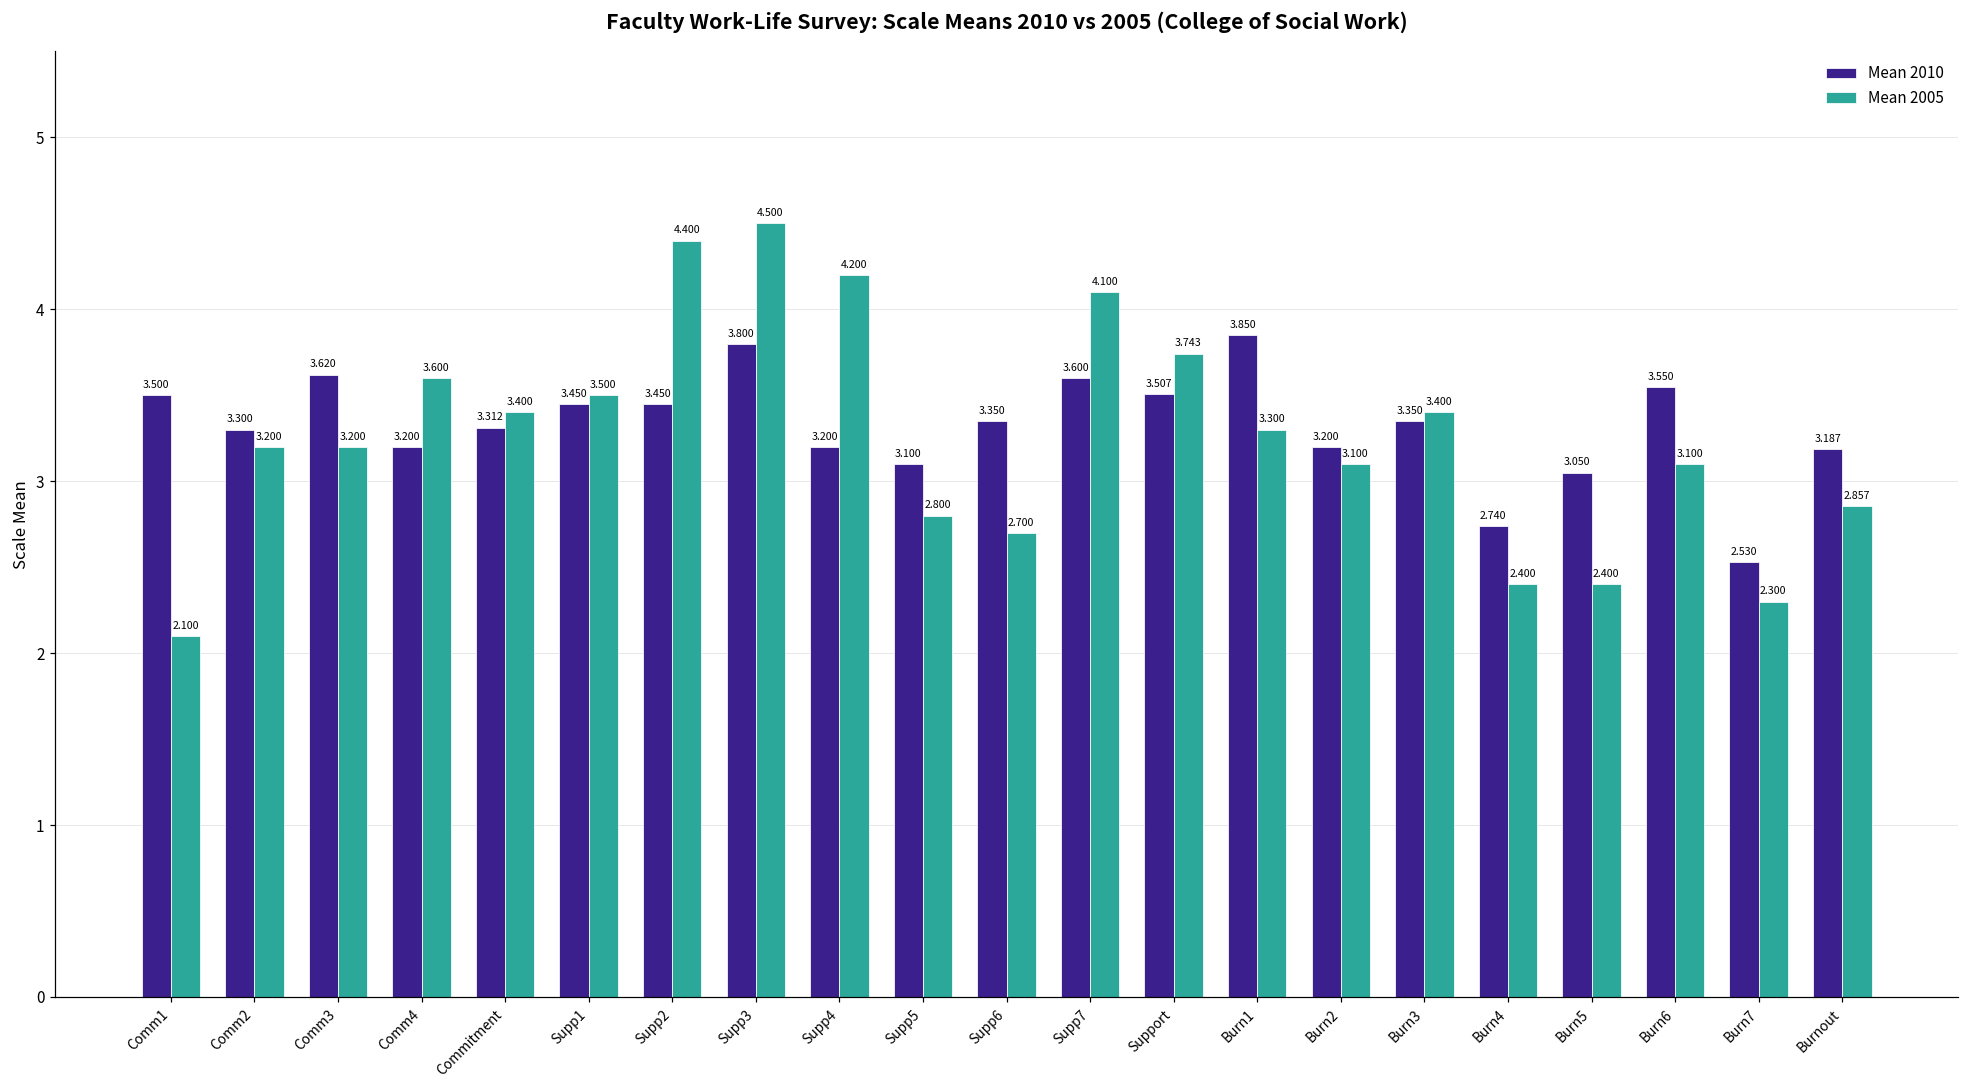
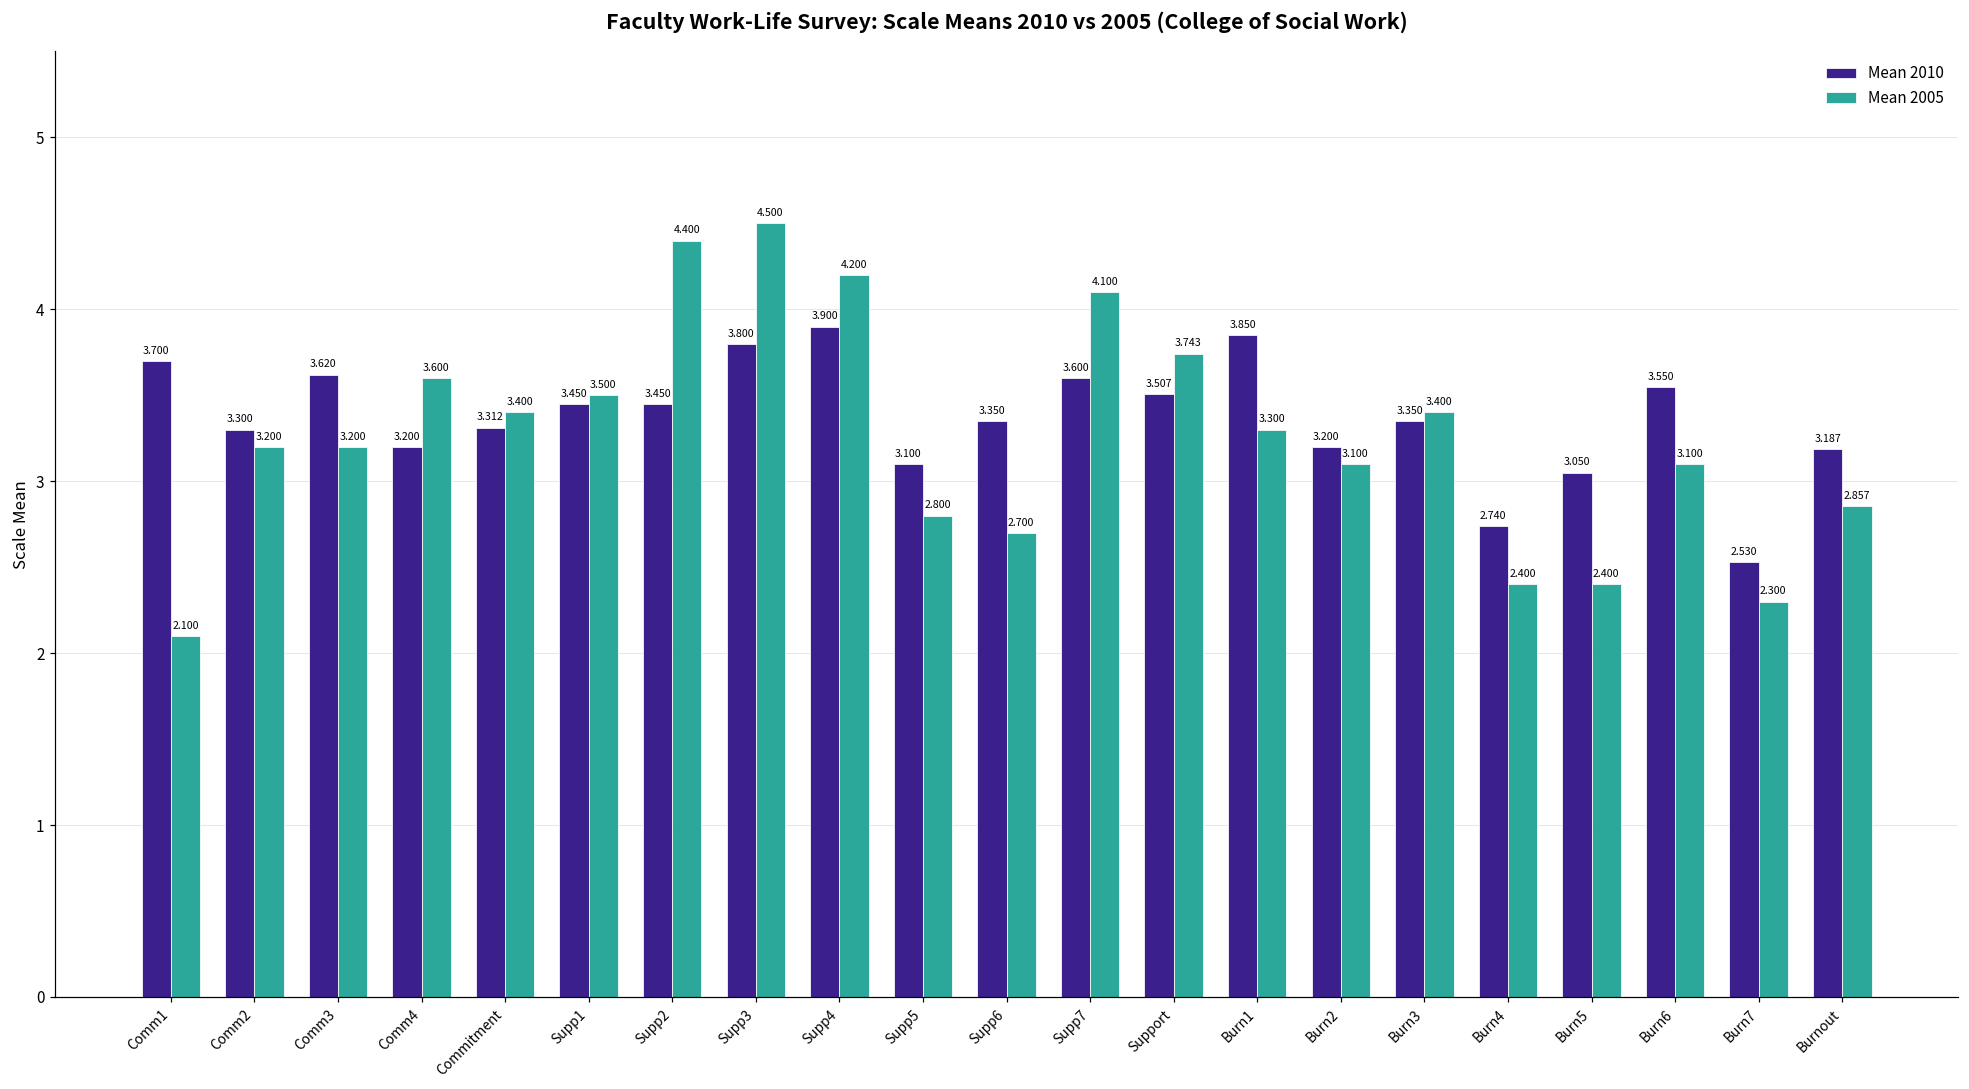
  {
    "Mean 2010": {
-     "Comm1": 3.500,
+     "Comm1": 3.700,
      "Comm2": 3.300,
      "Comm3": 3.620,
      "Comm4": 3.200,
      "Commitment": 3.312,
      "Supp1": 3.450,
      "Supp2": 3.450,
      "Supp3": 3.800,
-     "Supp4": 3.200,
+     "Supp4": 3.900,
      "Supp5": 3.100,
      "Supp6": 3.350,
      "Supp7": 3.600,
      "Support": 3.507,
      "Burn1": 3.850,
      "Burn2": 3.200,
      "Burn3": 3.350,
      "Burn4": 2.740,
      "Burn5": 3.050,
      "Burn6": 3.550,
      "Burn7": 2.530,
      "Burnout": 3.187
    },
    "Mean 2005": {
      "Comm1": 2.100,
      "Comm2": 3.200,
      "Comm3": 3.200,
      "Comm4": 3.600,
      "Commitment": 3.400,
      "Supp1": 3.500,
      "Supp2": 4.400,
      "Supp3": 4.500,
      "Supp4": 4.200,
      "Supp5": 2.800,
      "Supp6": 2.700,
      "Supp7": 4.100,
      "Support": 3.743,
      "Burn1": 3.300,
      "Burn2": 3.100,
      "Burn3": 3.400,
      "Burn4": 2.400,
      "Burn5": 2.400,
      "Burn6": 3.100,
      "Burn7": 2.300,
      "Burnout": 2.857
    }
  }
